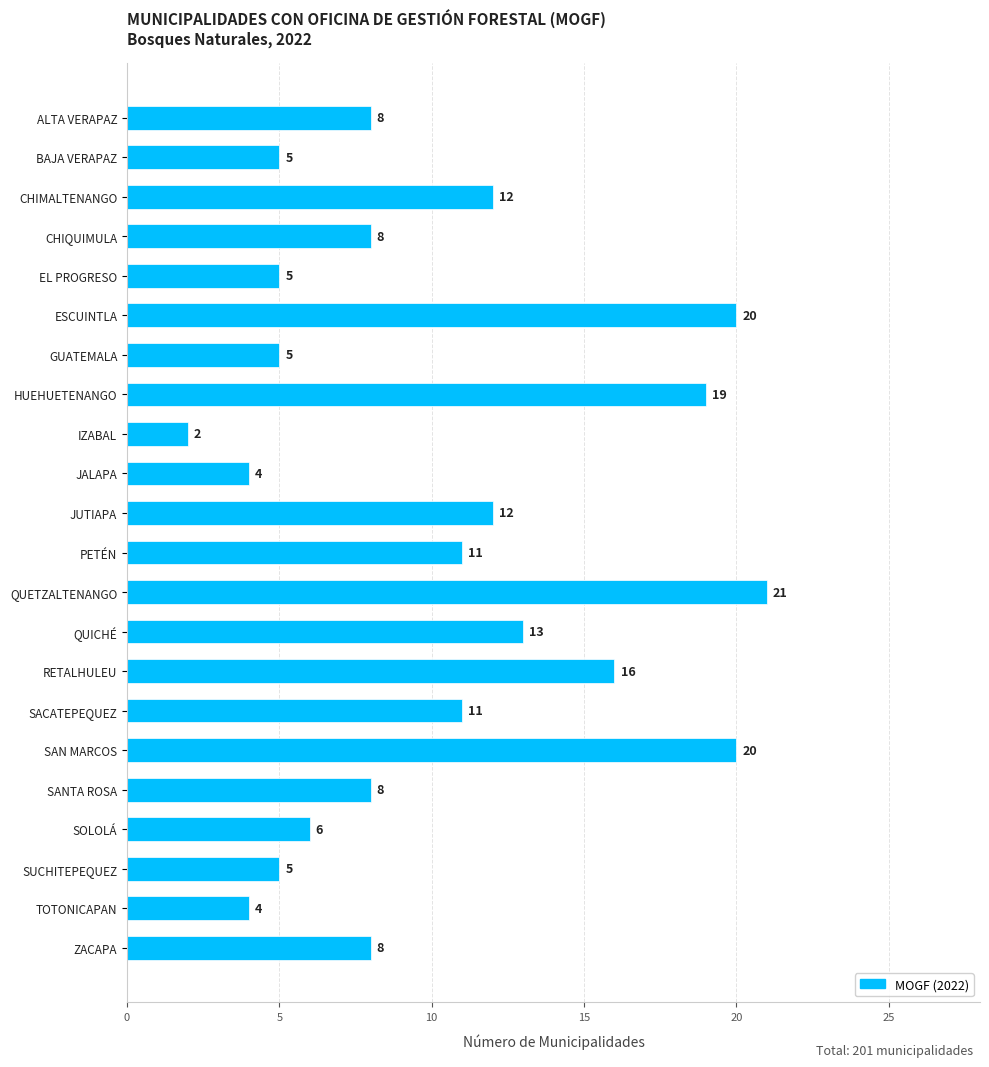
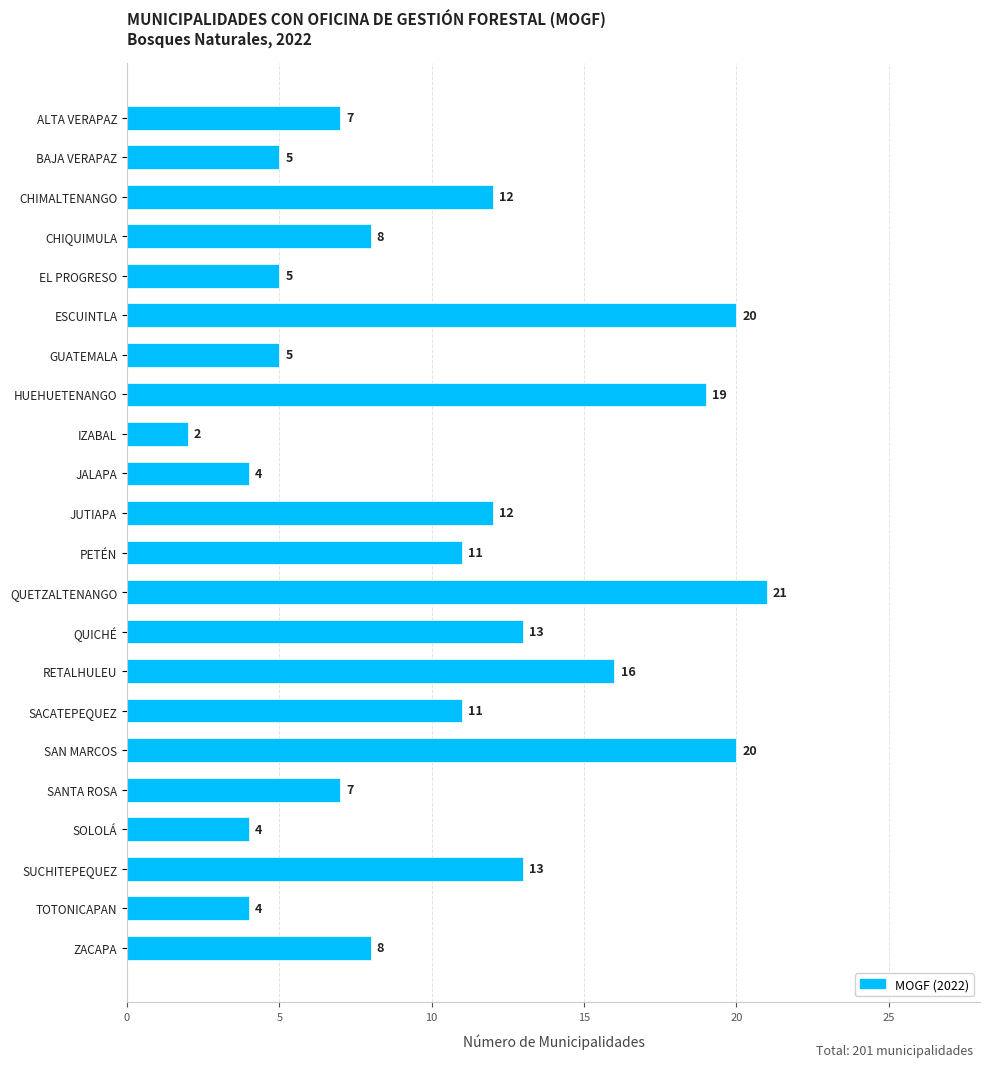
  {
-   "ALTA VERAPAZ": 8,
+   "ALTA VERAPAZ": 7,
    "BAJA VERAPAZ": 5,
    "CHIMALTENANGO": 12,
    "CHIQUIMULA": 8,
    "EL PROGRESO": 5,
    "ESCUINTLA": 20,
    "GUATEMALA": 5,
    "HUEHUETENANGO": 19,
    "IZABAL": 2,
    "JALAPA": 4,
    "JUTIAPA": 12,
    "PETÉN": 11,
    "QUETZALTENANGO": 21,
    "QUICHÉ": 13,
    "RETALHULEU": 16,
    "SACATEPEQUEZ": 11,
    "SAN MARCOS": 20,
-   "SANTA ROSA": 8,
-   "SOLOLÁ": 6,
-   "SUCHITEPEQUEZ": 5,
+   "SANTA ROSA": 7,
+   "SOLOLÁ": 4,
+   "SUCHITEPEQUEZ": 13,
    "TOTONICAPAN": 4,
    "ZACAPA": 8
  }
